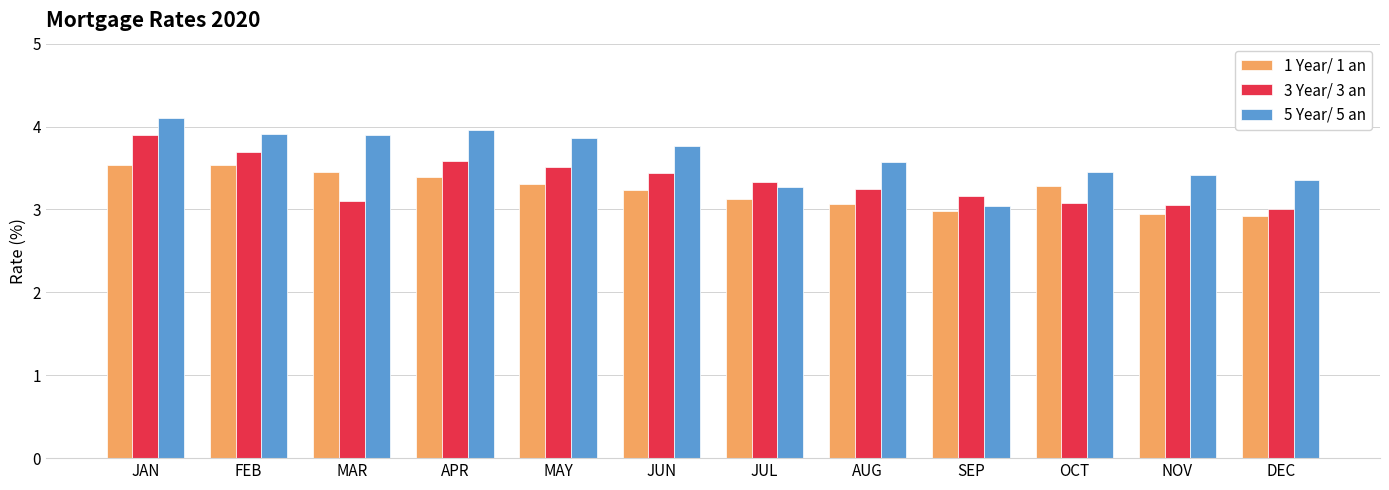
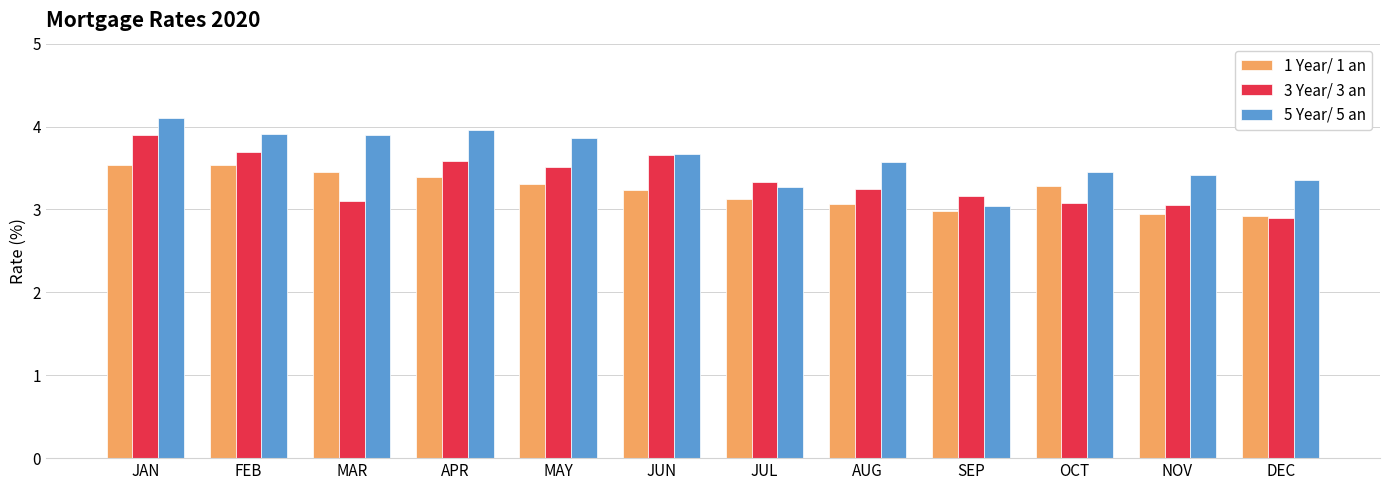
  {
    "1 Year/ 1 an": {
      "JAN": 3.5,
      "FEB": 3.5,
      "MAR": 3.5,
      "APR": 3.4,
      "MAY": 3.3,
      "JUN": 3.2,
      "JUL": 3.1,
      "AUG": 3.1,
      "SEP": 3.0,
      "OCT": 3.3,
      "NOV": 3.0,
      "DEC": 2.9
    },
    "3 Year/ 3 an": {
      "JAN": 3.9,
      "FEB": 3.7,
      "MAR": 3.1,
      "APR": 3.6,
      "MAY": 3.5,
-     "JUN": 3.4,
+     "JUN": 3.7,
      "JUL": 3.3,
      "AUG": 3.3,
      "SEP": 3.2,
      "OCT": 3.1,
      "NOV": 3.1,
-     "DEC": 3.0
+     "DEC": 2.9
    },
    "5 Year/ 5 an": {
      "JAN": 4.1,
      "FEB": 3.9,
      "MAR": 3.9,
      "APR": 4.0,
      "MAY": 3.9,
-     "JUN": 3.8,
+     "JUN": 3.7,
      "JUL": 3.3,
      "AUG": 3.6,
      "SEP": 3.0,
      "OCT": 3.5,
      "NOV": 3.4,
      "DEC": 3.4
    }
  }
